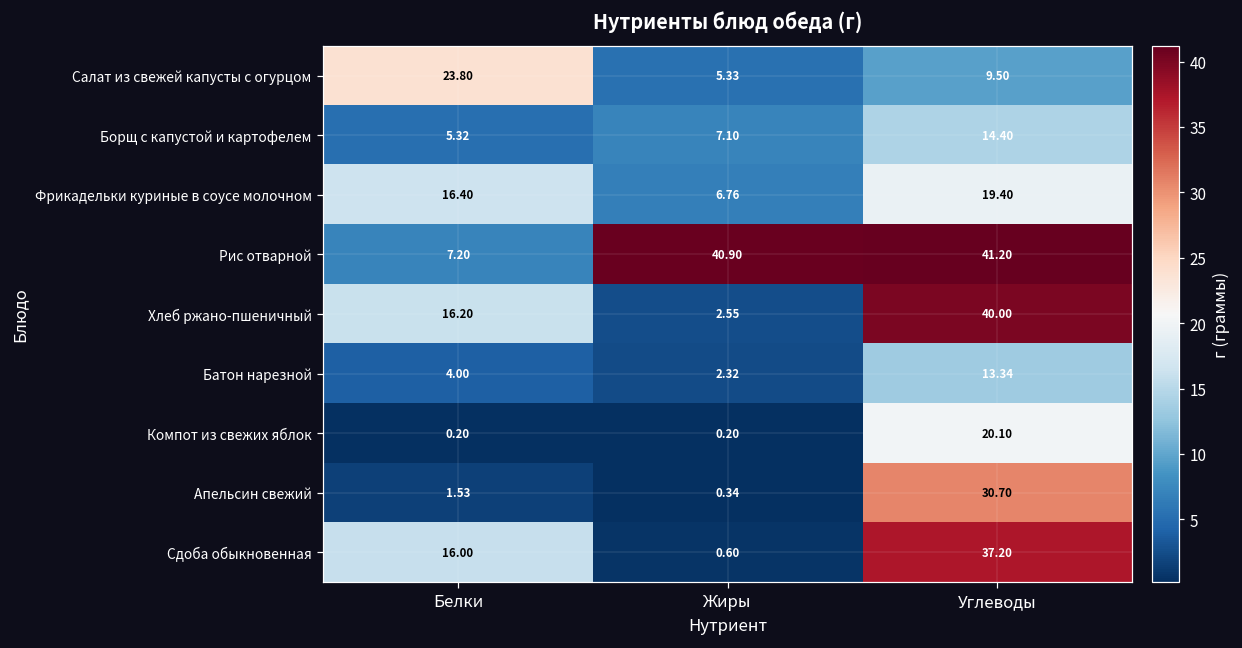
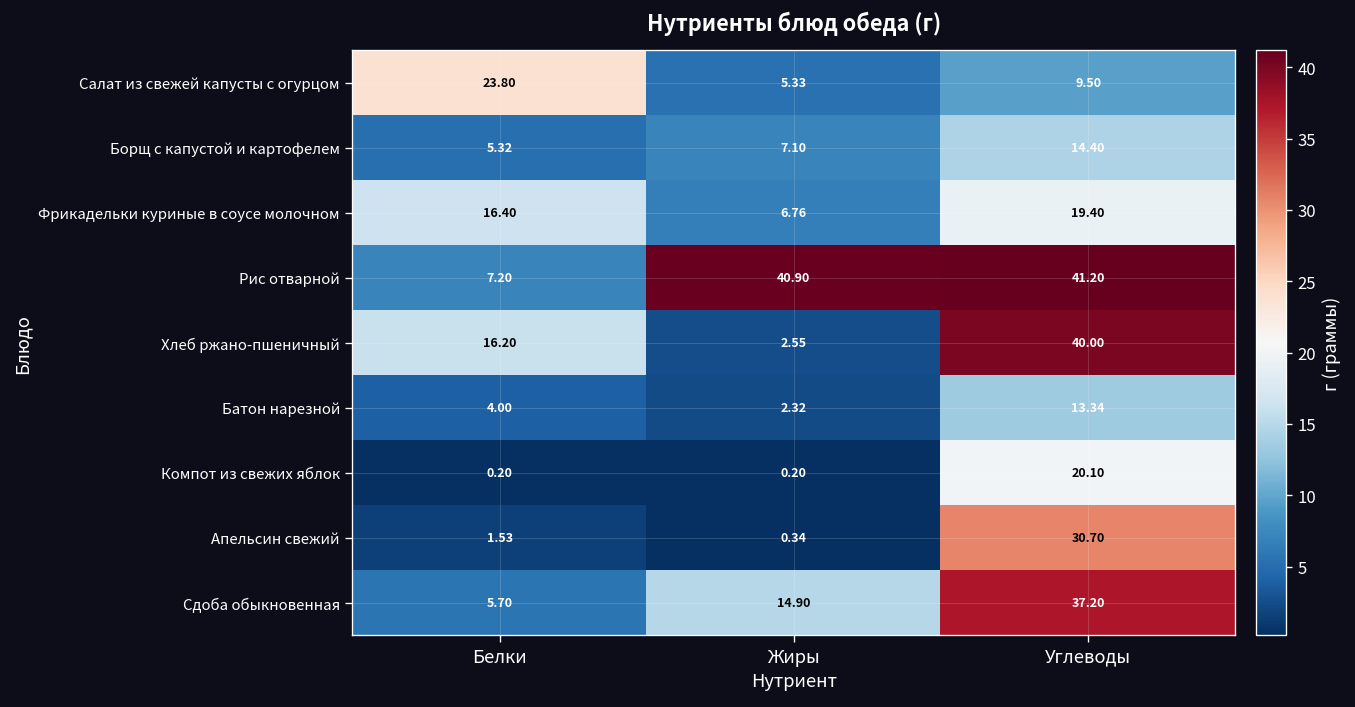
  {
    "Салат из свежей капусты с огурцом": {
      "Белки": 23.80,
      "Жиры": 5.33,
      "Углеводы": 9.50
    },
    "Борщ с капустой и картофелем": {
      "Белки": 5.32,
      "Жиры": 7.10,
      "Углеводы": 14.40
    },
    "Фрикадельки куриные в соусе молочном": {
      "Белки": 16.40,
      "Жиры": 6.76,
      "Углеводы": 19.40
    },
    "Рис отварной": {
      "Белки": 7.20,
      "Жиры": 40.90,
      "Углеводы": 41.20
    },
    "Хлеб ржано-пшеничный": {
      "Белки": 16.20,
      "Жиры": 2.55,
      "Углеводы": 40.00
    },
    "Батон нарезной": {
      "Белки": 4.00,
      "Жиры": 2.32,
      "Углеводы": 13.34
    },
    "Компот из свежих яблок": {
      "Белки": 0.20,
      "Жиры": 0.20,
      "Углеводы": 20.10
    },
    "Апельсин свежий": {
      "Белки": 1.53,
      "Жиры": 0.34,
      "Углеводы": 30.70
    },
    "Сдоба обыкновенная": {
-     "Белки": 16.00,
-     "Жиры": 0.60,
+     "Белки": 5.70,
+     "Жиры": 14.90,
      "Углеводы": 37.20
    }
  }
